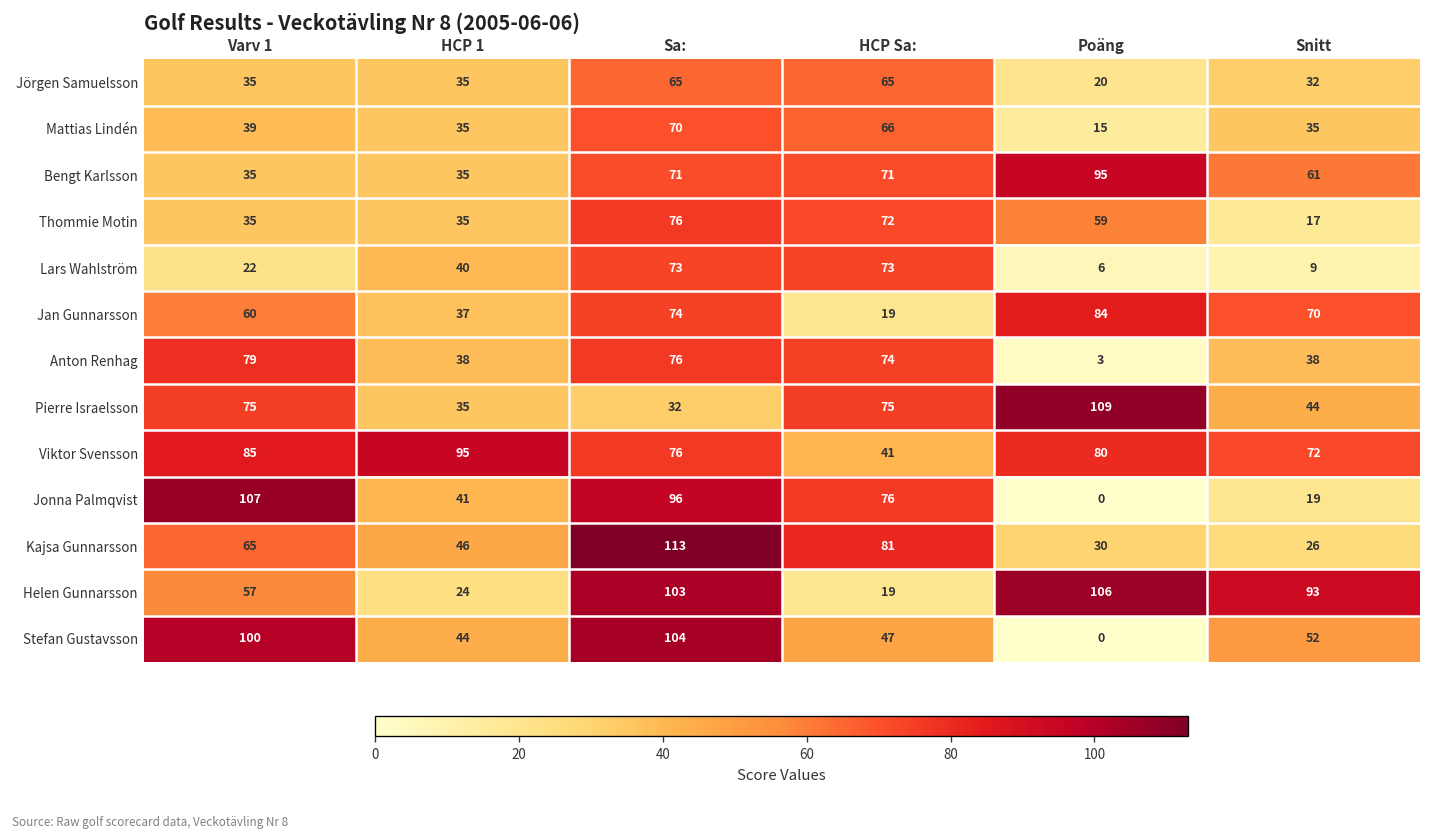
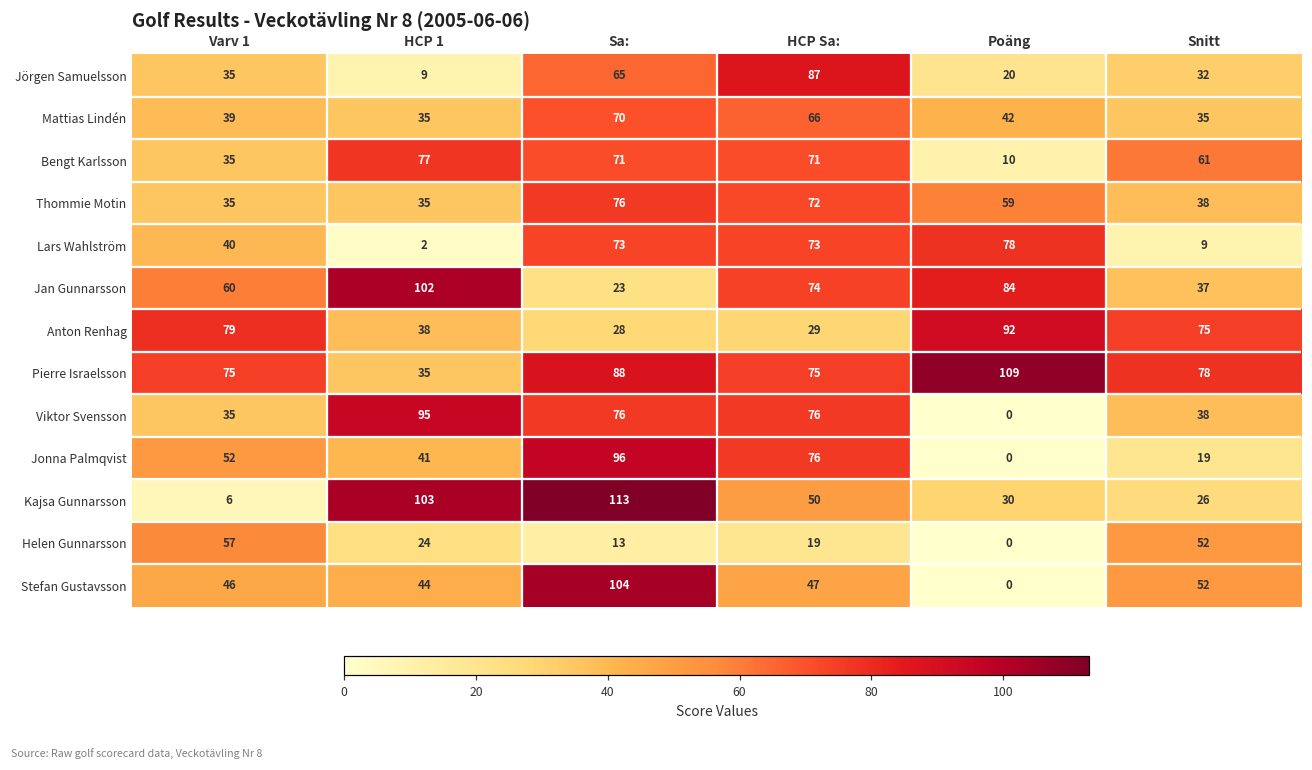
  {
    "Jörgen Samuelsson": {
      "Varv 1": 35,
-     "HCP 1": 35,
+     "HCP 1": 9,
      "Sa:": 65,
-     "HCP Sa:": 65,
+     "HCP Sa:": 87,
      "Poäng": 20,
      "Snitt": 32
    },
    "Mattias Lindén": {
      "Varv 1": 39,
      "HCP 1": 35,
      "Sa:": 70,
      "HCP Sa:": 66,
-     "Poäng": 15,
+     "Poäng": 42,
      "Snitt": 35
    },
    "Bengt Karlsson": {
      "Varv 1": 35,
-     "HCP 1": 35,
+     "HCP 1": 77,
      "Sa:": 71,
      "HCP Sa:": 71,
-     "Poäng": 95,
+     "Poäng": 10,
      "Snitt": 61
    },
    "Thommie Motin": {
      "Varv 1": 35,
      "HCP 1": 35,
      "Sa:": 76,
      "HCP Sa:": 72,
      "Poäng": 59,
-     "Snitt": 17
+     "Snitt": 38
    },
    "Lars Wahlström": {
-     "Varv 1": 22,
-     "HCP 1": 40,
+     "Varv 1": 40,
+     "HCP 1": 2,
      "Sa:": 73,
      "HCP Sa:": 73,
-     "Poäng": 6,
+     "Poäng": 78,
      "Snitt": 9
    },
    "Jan Gunnarsson": {
      "Varv 1": 60,
-     "HCP 1": 37,
-     "Sa:": 74,
-     "HCP Sa:": 19,
+     "HCP 1": 102,
+     "Sa:": 23,
+     "HCP Sa:": 74,
      "Poäng": 84,
-     "Snitt": 70
+     "Snitt": 37
    },
    "Anton Renhag": {
      "Varv 1": 79,
      "HCP 1": 38,
-     "Sa:": 76,
-     "HCP Sa:": 74,
-     "Poäng": 3,
-     "Snitt": 38
+     "Sa:": 28,
+     "HCP Sa:": 29,
+     "Poäng": 92,
+     "Snitt": 75
    },
    "Pierre Israelsson": {
      "Varv 1": 75,
      "HCP 1": 35,
-     "Sa:": 32,
+     "Sa:": 88,
      "HCP Sa:": 75,
      "Poäng": 109,
-     "Snitt": 44
+     "Snitt": 78
    },
    "Viktor Svensson": {
-     "Varv 1": 85,
+     "Varv 1": 35,
      "HCP 1": 95,
      "Sa:": 76,
-     "HCP Sa:": 41,
-     "Poäng": 80,
-     "Snitt": 72
+     "HCP Sa:": 76,
+     "Poäng": 0,
+     "Snitt": 38
    },
    "Jonna Palmqvist": {
-     "Varv 1": 107,
+     "Varv 1": 52,
      "HCP 1": 41,
      "Sa:": 96,
      "HCP Sa:": 76,
      "Poäng": 0,
      "Snitt": 19
    },
    "Kajsa Gunnarsson": {
-     "Varv 1": 65,
-     "HCP 1": 46,
+     "Varv 1": 6,
+     "HCP 1": 103,
      "Sa:": 113,
-     "HCP Sa:": 81,
+     "HCP Sa:": 50,
      "Poäng": 30,
      "Snitt": 26
    },
    "Helen Gunnarsson": {
      "Varv 1": 57,
      "HCP 1": 24,
-     "Sa:": 103,
+     "Sa:": 13,
      "HCP Sa:": 19,
-     "Poäng": 106,
-     "Snitt": 93
+     "Poäng": 0,
+     "Snitt": 52
    },
    "Stefan Gustavsson": {
-     "Varv 1": 100,
+     "Varv 1": 46,
      "HCP 1": 44,
      "Sa:": 104,
      "HCP Sa:": 47,
      "Poäng": 0,
      "Snitt": 52
    }
  }
